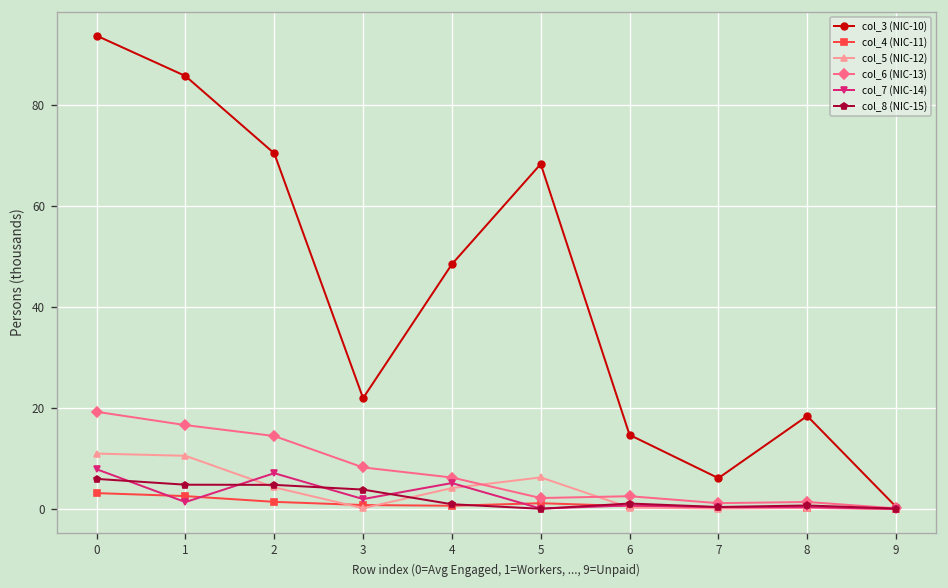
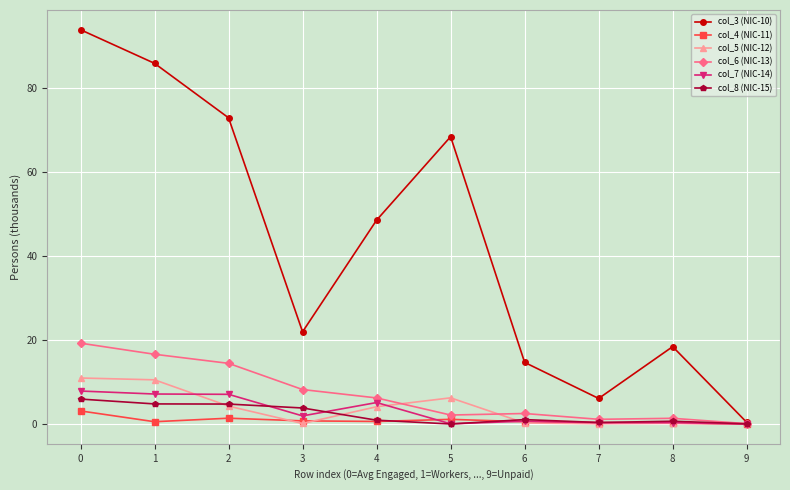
  {
    "col_3 (NIC-10)": {
      "0": 94,
      "1": 86,
-     "2": 70,
+     "2": 73,
      "3": 22,
      "4": 49,
      "5": 68,
      "6": 15,
      "7": 6,
      "8": 18
    },
    "col_4 (NIC-11)": {
      "0": 3,
-     "1": 3,
+     "1": 1,
      "2": 1,
      "3": 1,
      "5": 1
    },
    "col_7 (NIC-14)": {
      "0": 8,
-     "1": 1,
+     "1": 7,
      "2": 7,
      "3": 2,
      "4": 5
    },
    "col_8 (NIC-15)": {
      "0": 6,
      "1": 5,
      "3": 4
    }
  }
